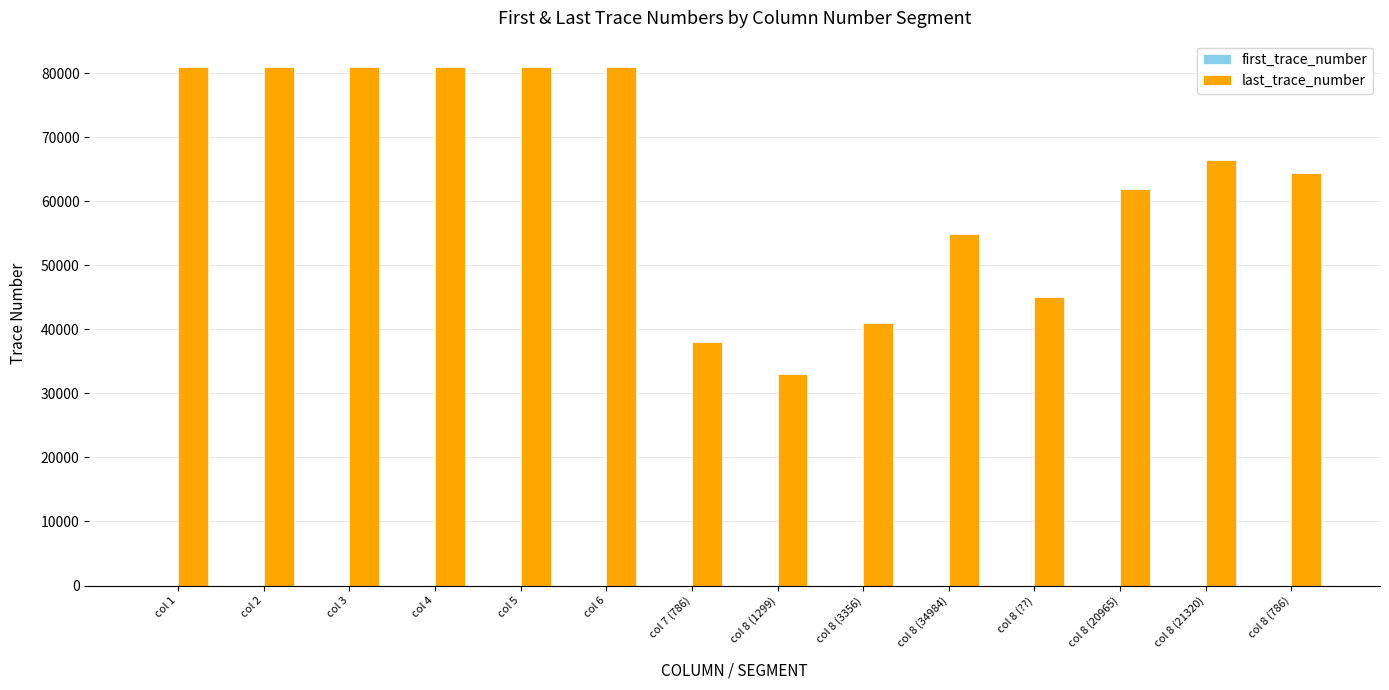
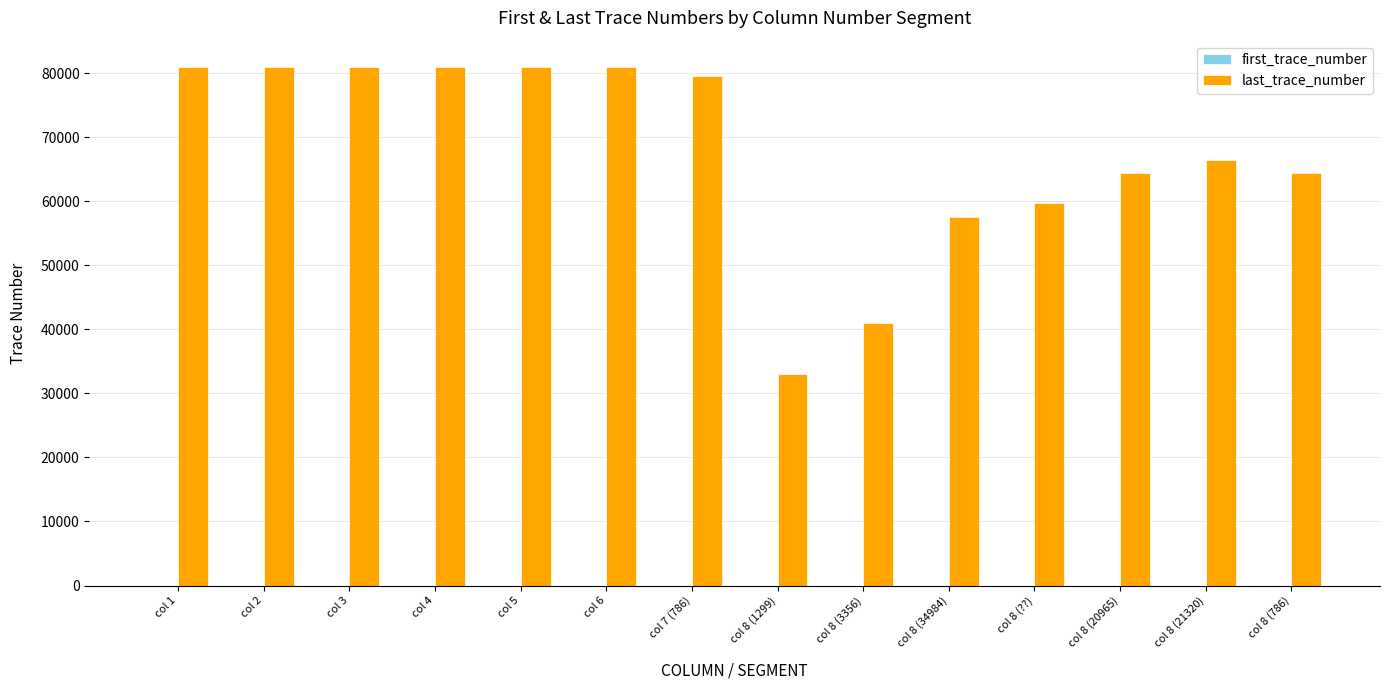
  {
    "last_trace_number": {
      "col 1": 81000,
      "col 2": 81000,
      "col 3": 81000,
      "col 4": 81000,
      "col 5": 81000,
      "col 6": 81000,
-     "col 7 (786)": 38000,
+     "col 7 (786)": 80000,
      "col 8 (1299)": 33000,
      "col 8 (3356)": 41000,
-     "col 8 (34984)": 55000,
-     "col 8 (??)": 45000,
-     "col 8 (20965)": 62000,
+     "col 8 (34984)": 58000,
+     "col 8 (??)": 60000,
+     "col 8 (20965)": 64000,
      "col 8 (21320)": 66000,
      "col 8 (786)": 64000
    }
  }
